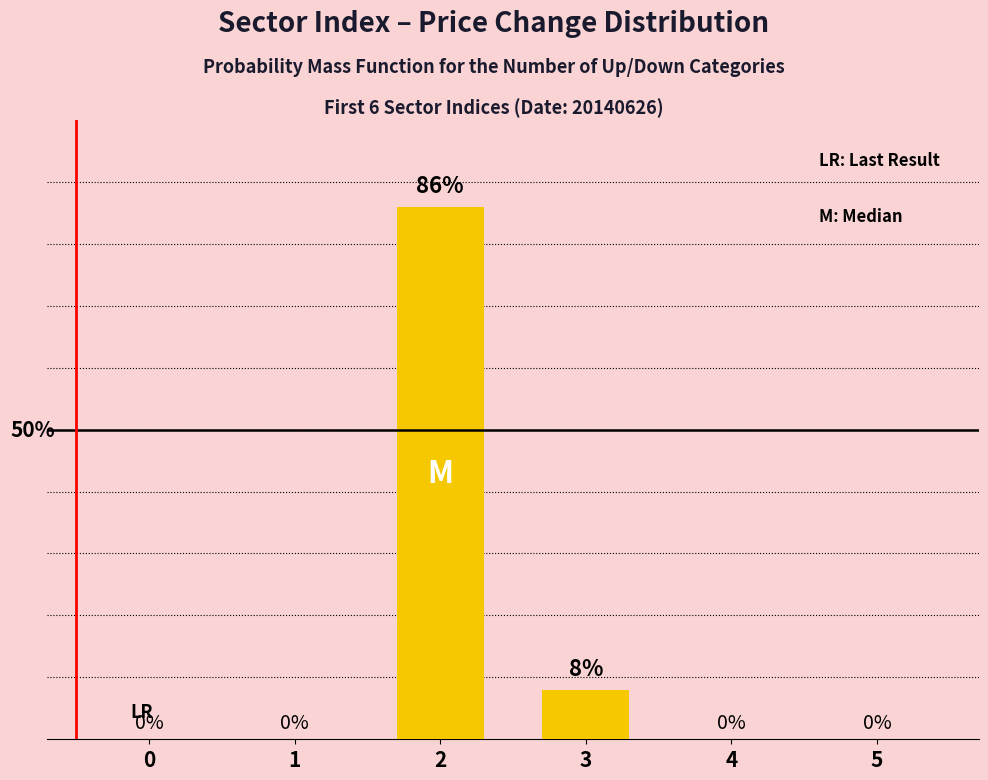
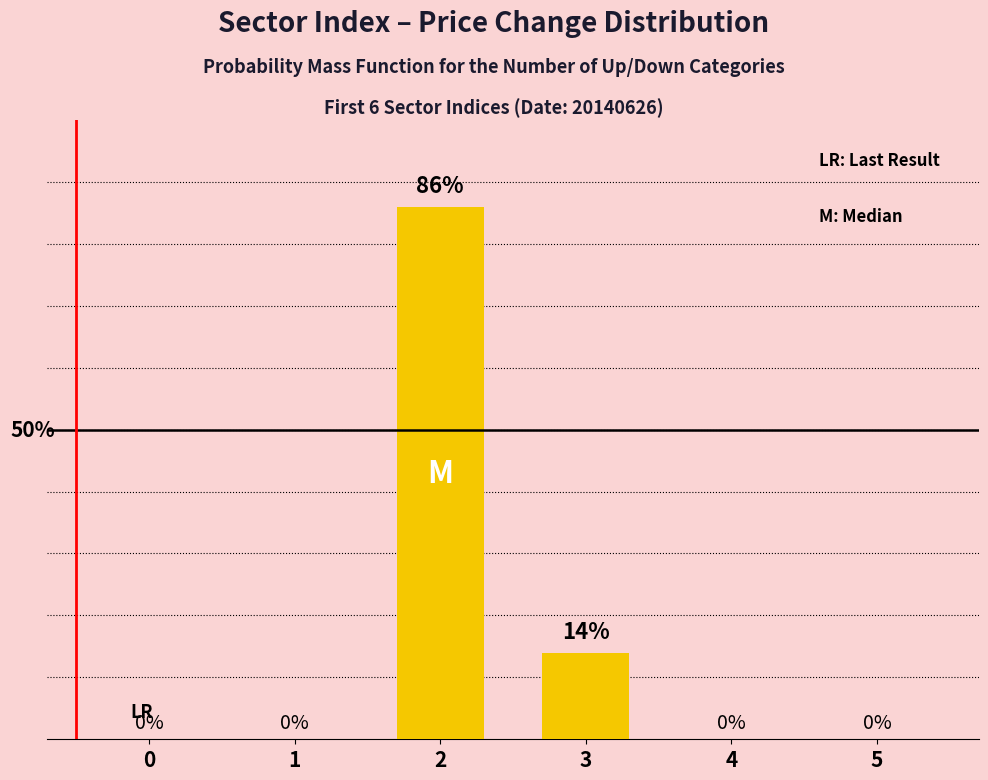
  {
    "1": "0%",
    "2": "86%",
-   "3": "8%",
+   "3": "14%",
    "4": "0%",
    "5": "0%"
  }
